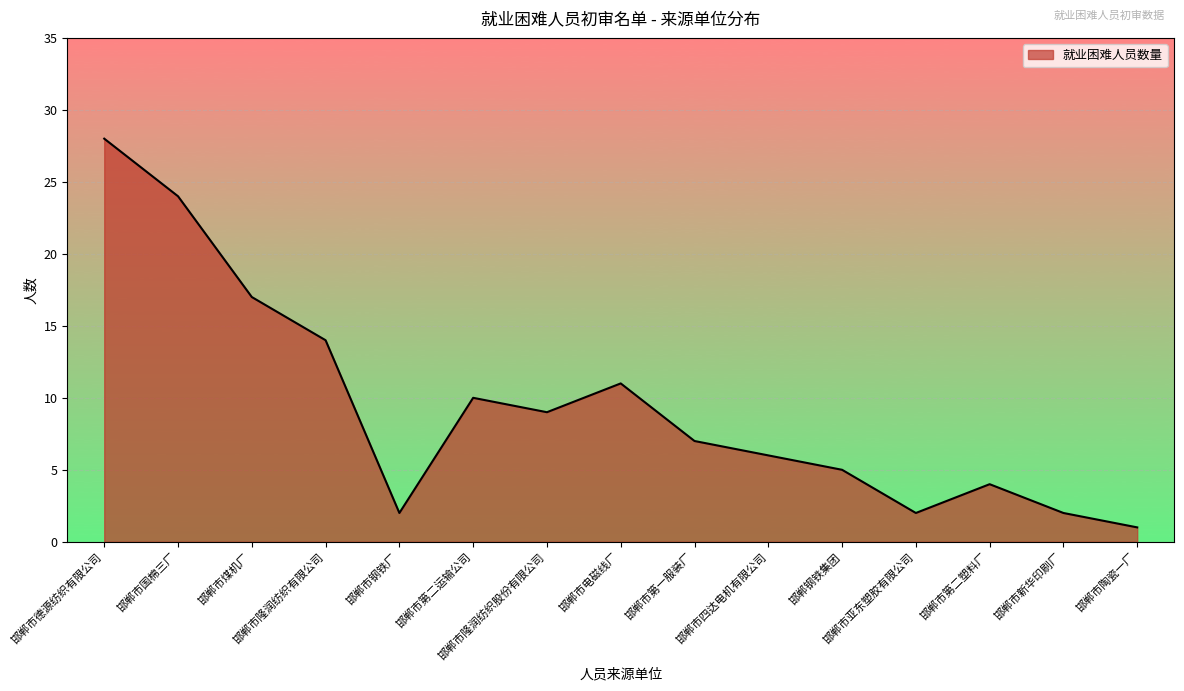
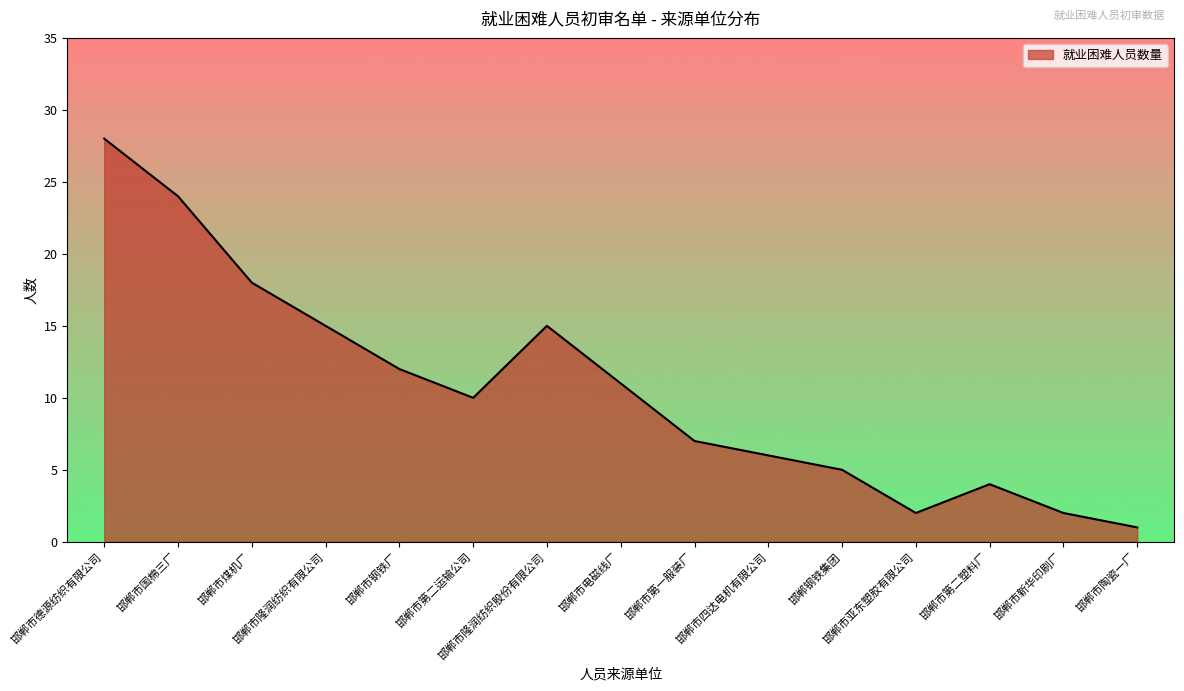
  {
    "邯郸市德源纺织有限公司": 28,
    "邯郸市国棉三厂": 24,
-   "邯郸市煤机厂": 17,
-   "邯郸市隆润纺织有限公司": 14,
-   "邯郸市钢铁厂": 2,
+   "邯郸市煤机厂": 18,
+   "邯郸市隆润纺织有限公司": 15,
+   "邯郸市钢铁厂": 12,
    "邯郸市第二运输公司": 10,
-   "邯郸市隆润纺织股份有限公司": 9,
+   "邯郸市隆润纺织股份有限公司": 15,
    "邯郸市电磁线厂": 11,
    "邯郸市第一服装厂": 7,
    "邯郸市四达电机有限公司": 6,
    "邯郸钢铁集团": 5,
    "邯郸市亚东塑胶有限公司": 2,
    "邯郸市第二塑料厂": 4,
    "邯郸市新华印刷厂": 2,
    "邯郸市陶瓷一厂": 1
  }
